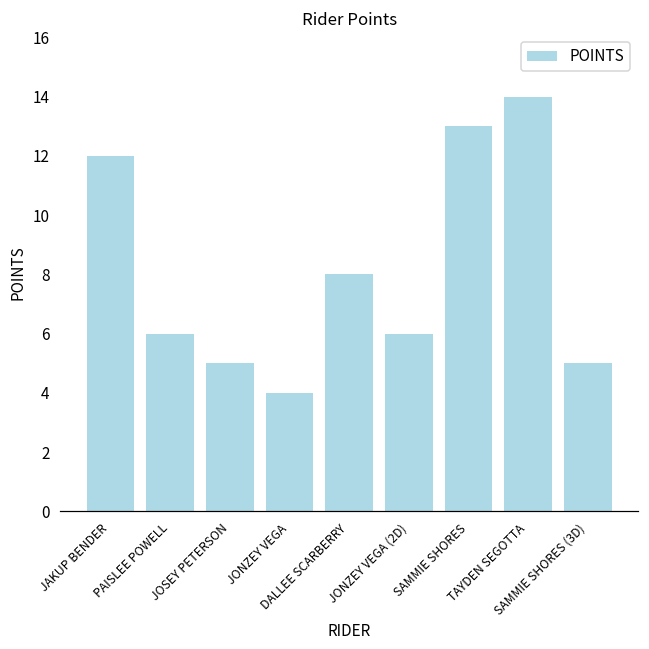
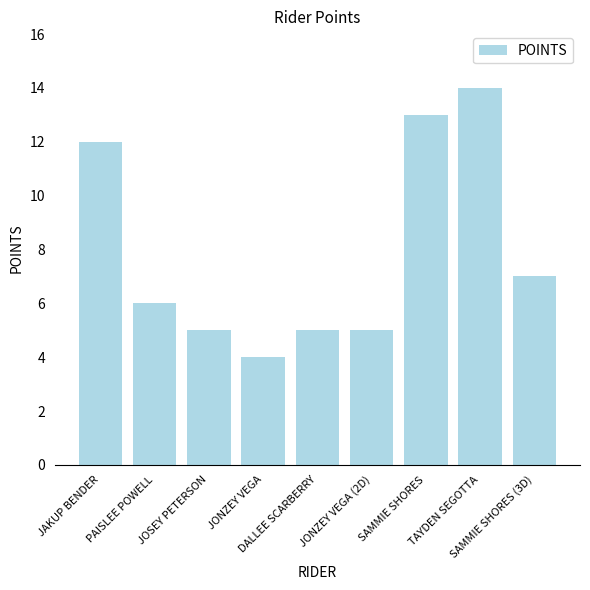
  {
    "JAKUP BENDER": 12,
    "PAISLEE POWELL": 6,
    "JOSEY PETERSON": 5,
    "JONZEY VEGA": 4,
-   "DALLEE SCARBERRY": 8,
-   "JONZEY VEGA (2D)": 6,
+   "DALLEE SCARBERRY": 5,
+   "JONZEY VEGA (2D)": 5,
    "SAMMIE SHORES": 13,
    "TAYDEN SEGOTTA": 14,
-   "SAMMIE SHORES (3D)": 5
+   "SAMMIE SHORES (3D)": 7
  }
